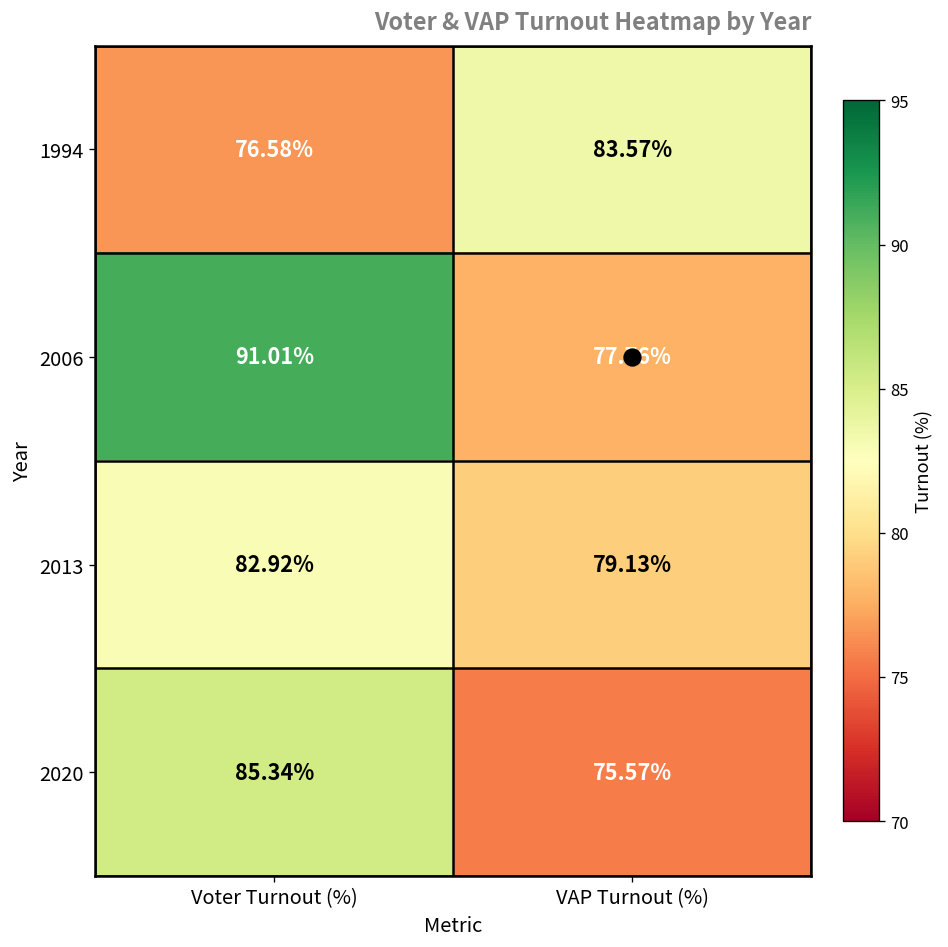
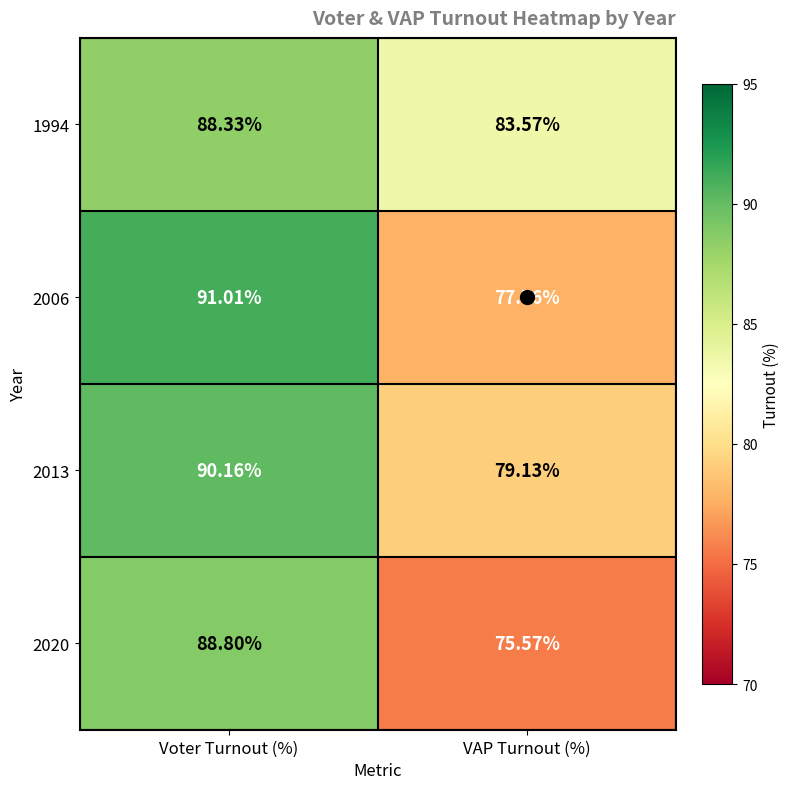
  {
    "1994": {
-     "Voter Turnout (%)": "76.58%",
+     "Voter Turnout (%)": "88.33%",
      "VAP Turnout (%)": "83.57%"
    },
    "2006": {
      "Voter Turnout (%)": "91.01%"
    },
    "2013": {
-     "Voter Turnout (%)": "82.92%",
+     "Voter Turnout (%)": "90.16%",
      "VAP Turnout (%)": "79.13%"
    },
    "2020": {
-     "Voter Turnout (%)": "85.34%",
+     "Voter Turnout (%)": "88.80%",
      "VAP Turnout (%)": "75.57%"
    }
  }
